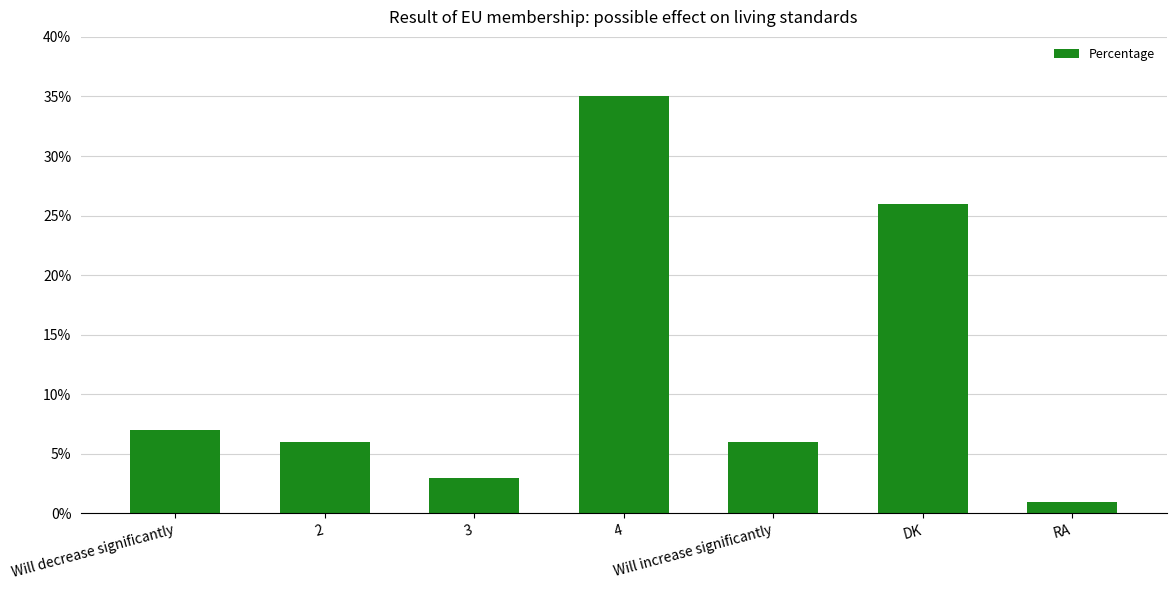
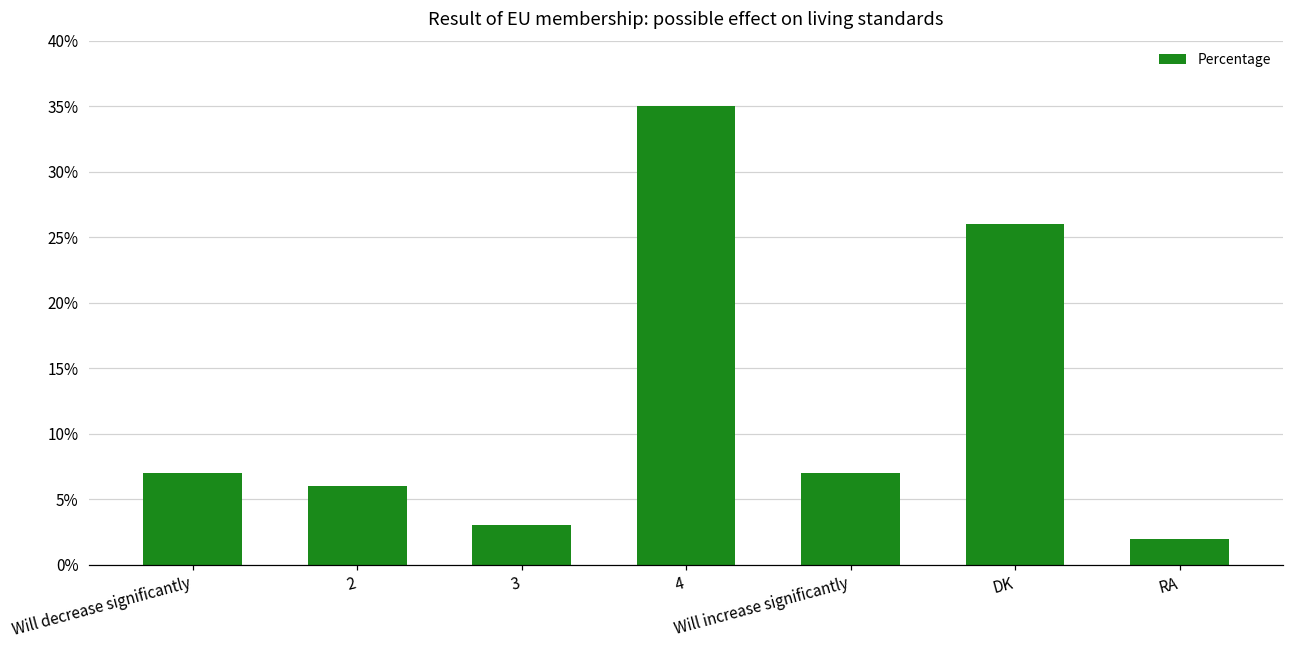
  {
    "Will decrease significantly": "7%",
    "2": "6%",
    "3": "3%",
    "4": "35%",
-   "Will increase significantly": "6%",
+   "Will increase significantly": "7%",
    "DK": "26%",
-   "RA": "1%"
+   "RA": "2%"
  }
